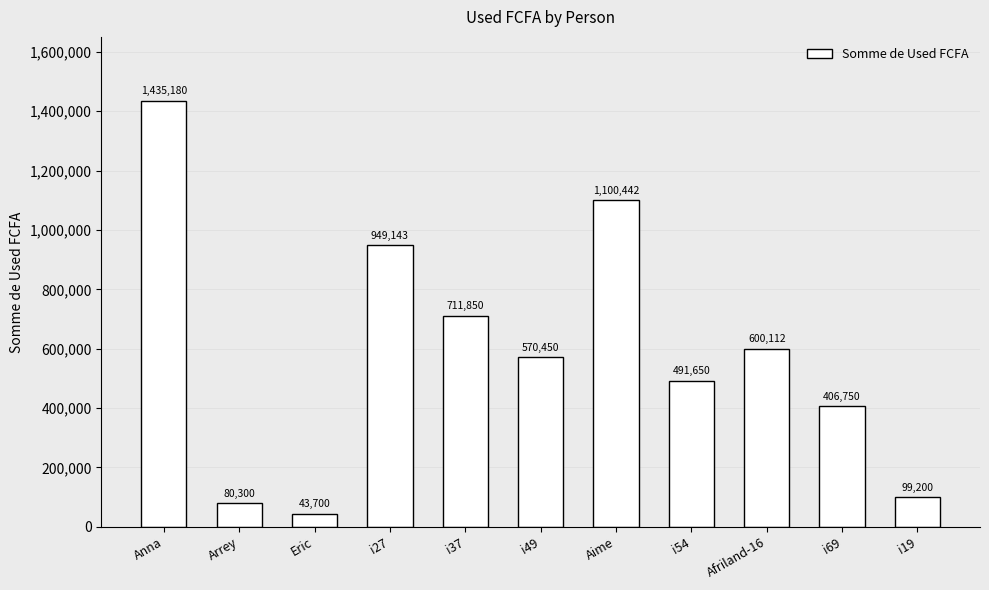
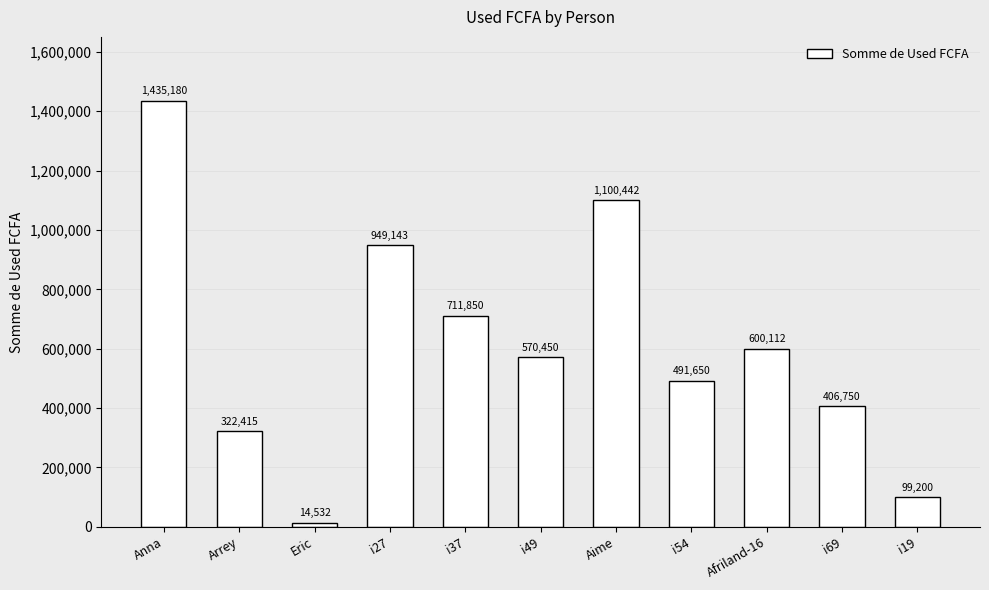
  {
    "Anna": "1,435,180",
-   "Arrey": "80,300",
-   "Eric": "43,700",
+   "Arrey": "322,415",
+   "Eric": "14,532",
    "i27": "949,143",
    "i37": "711,850",
    "i49": "570,450",
    "Aime": "1,100,442",
    "i54": "491,650",
    "Afriland-16": "600,112",
    "i69": "406,750",
    "i19": "99,200"
  }
